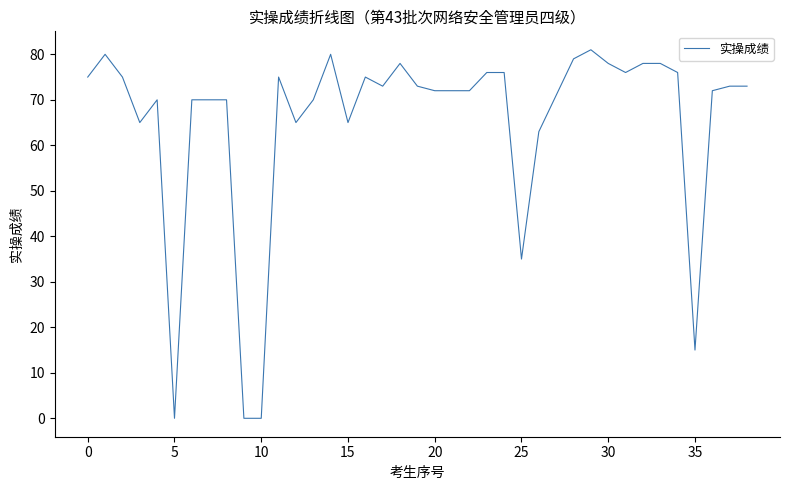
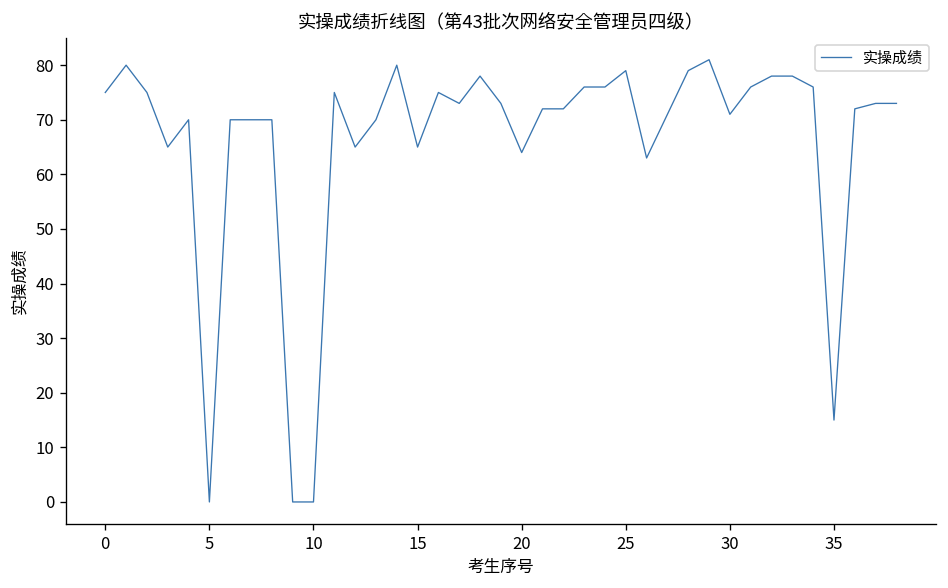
  {
    "0": 75,
    "5": 0,
    "10": 0,
    "15": 65,
-   "20": 72,
-   "25": 35,
-   "30": 78,
+   "20": 64,
+   "25": 79,
+   "30": 71,
    "35": 15
  }
